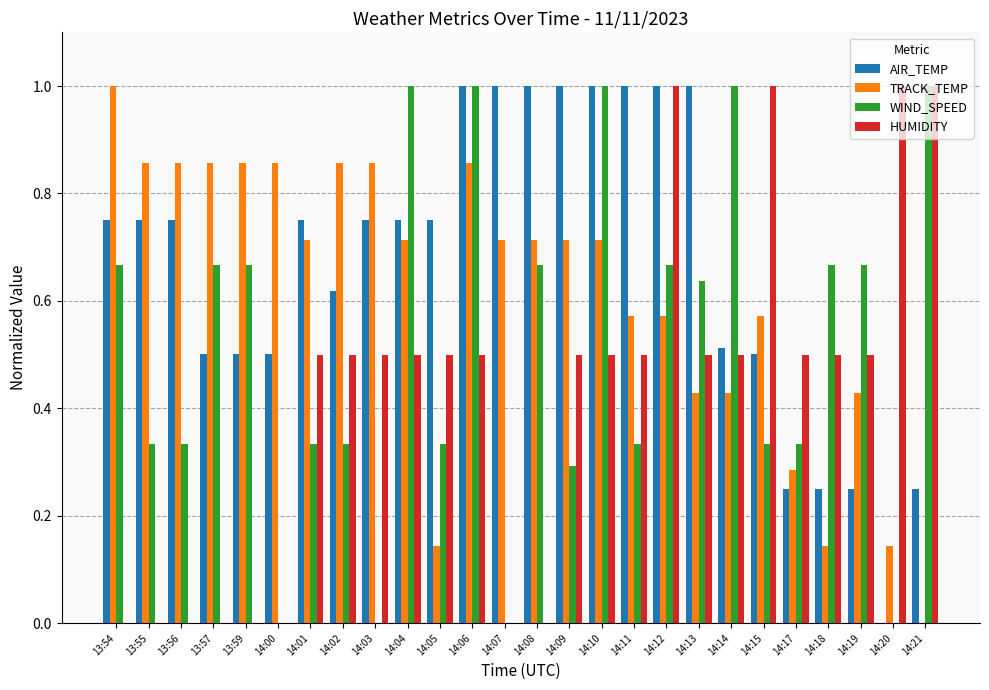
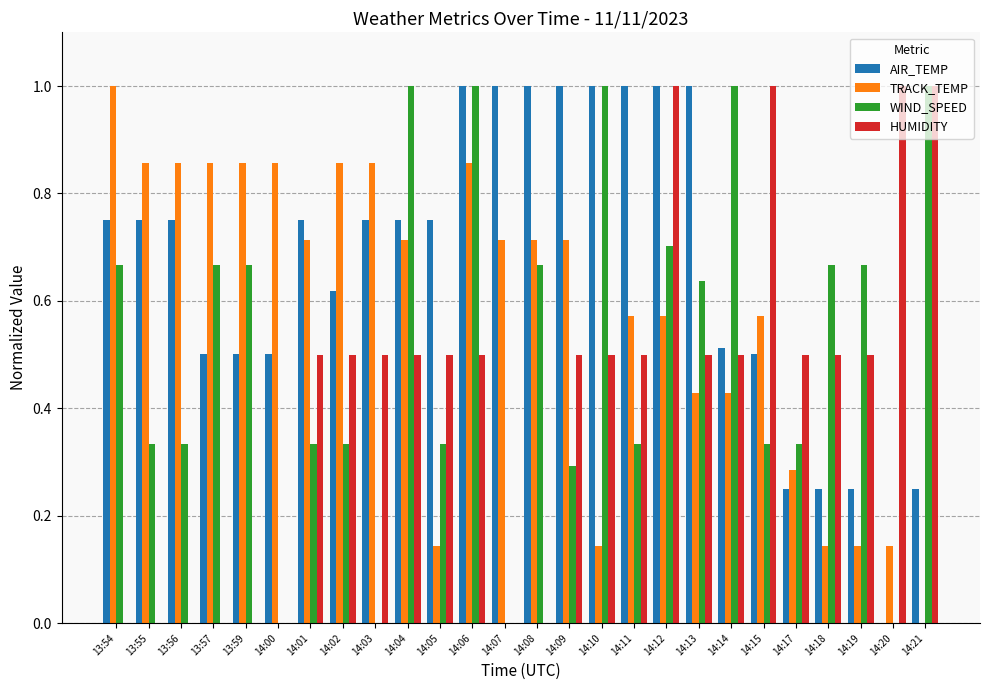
  {
    "AIR_TEMP": {
      "13:54": 0.75,
      "13:55": 0.75,
      "13:56": 0.75,
      "13:57": 0.50,
      "13:59": 0.50,
      "14:00": 0.50,
      "14:01": 0.75,
      "14:02": 0.62,
      "14:03": 0.75,
      "14:04": 0.75,
      "14:05": 0.75,
      "14:06": 1.00,
      "14:07": 1.00,
      "14:08": 1.00,
      "14:09": 1.00,
      "14:10": 1.00,
      "14:11": 1.00,
      "14:12": 1.00,
      "14:13": 1.00,
      "14:14": 0.51,
      "14:15": 0.50,
      "14:17": 0.25,
      "14:18": 0.25,
      "14:19": 0.25,
      "14:20": 0.00,
      "14:21": 0.25
    },
    "TRACK_TEMP": {
      "13:54": 1.00,
      "13:55": 0.86,
      "13:56": 0.86,
      "13:57": 0.86,
      "13:59": 0.86,
      "14:00": 0.86,
      "14:01": 0.71,
      "14:02": 0.86,
      "14:03": 0.86,
      "14:04": 0.71,
      "14:05": 0.14,
      "14:06": 0.86,
      "14:07": 0.71,
      "14:08": 0.71,
      "14:09": 0.71,
-     "14:10": 0.71,
+     "14:10": 0.14,
      "14:11": 0.57,
      "14:12": 0.57,
      "14:13": 0.43,
      "14:14": 0.43,
      "14:15": 0.57,
      "14:17": 0.29,
      "14:18": 0.14,
-     "14:19": 0.43,
+     "14:19": 0.14,
      "14:20": 0.14,
      "14:21": 0.00
    },
    "WIND_SPEED": {
      "13:54": 0.67,
      "13:55": 0.33,
      "13:56": 0.33,
      "13:57": 0.67,
      "13:59": 0.67,
      "14:00": 0.00,
      "14:01": 0.33,
      "14:02": 0.33,
      "14:03": 0.00,
      "14:04": 1.00,
      "14:05": 0.33,
      "14:06": 1.00,
      "14:07": 0.00,
      "14:08": 0.67,
      "14:09": 0.29,
      "14:10": 1.00,
      "14:11": 0.33,
-     "14:12": 0.67,
+     "14:12": 0.70,
      "14:13": 0.64,
      "14:14": 1.00,
      "14:15": 0.33,
      "14:17": 0.33,
      "14:18": 0.67,
      "14:19": 0.67,
      "14:20": 0.00
    },
    "HUMIDITY": {
      "13:54": 0.00,
      "13:55": 0.00,
      "13:56": 0.00,
      "13:57": 0.00,
      "13:59": 0.00,
      "14:00": 0.00,
      "14:01": 0.50,
      "14:02": 0.50,
      "14:03": 0.50,
      "14:04": 0.50,
      "14:05": 0.50,
      "14:06": 0.50,
      "14:07": 0.00,
      "14:08": 0.00,
      "14:09": 0.50,
      "14:10": 0.50,
      "14:11": 0.50,
      "14:12": 1.00,
      "14:13": 0.50,
      "14:14": 0.50,
      "14:15": 1.00,
      "14:17": 0.50,
      "14:18": 0.50,
      "14:19": 0.50
    }
  }
